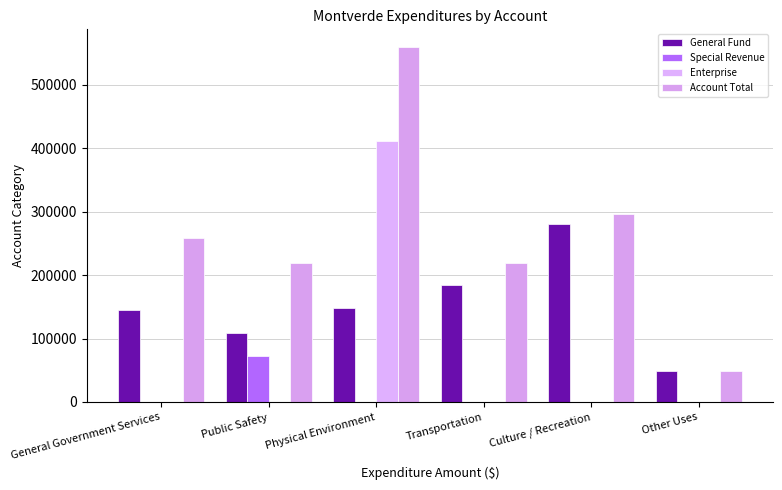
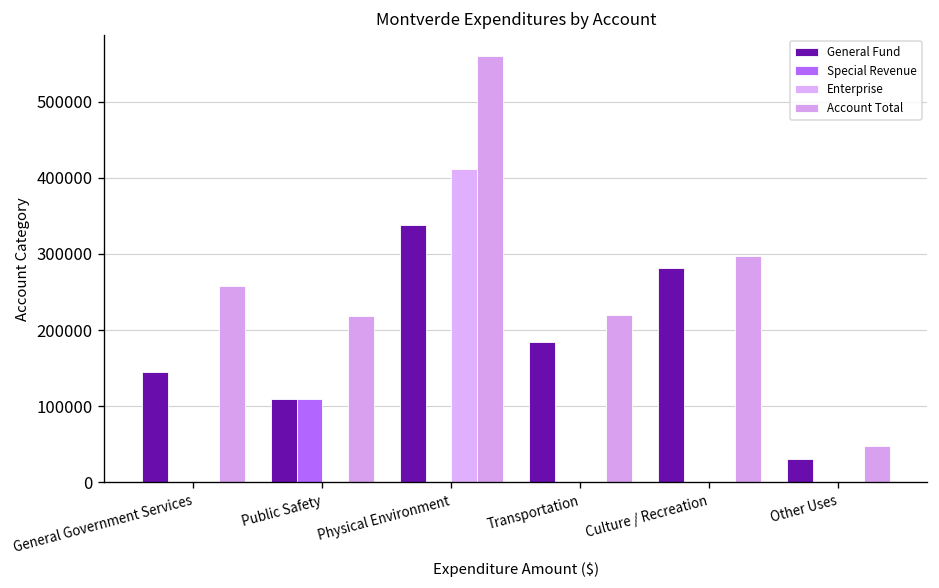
  {
    "General Fund": {
      "General Government Services": 140000,
      "Public Safety": 110000,
-     "Physical Environment": 150000,
+     "Physical Environment": 340000,
      "Transportation": 180000,
      "Culture / Recreation": 280000,
-     "Other Uses": 50000
+     "Other Uses": 30000
    },
    "Special Revenue": {
      "General Government Services": 0,
-     "Public Safety": 70000,
+     "Public Safety": 110000,
      "Physical Environment": 0,
      "Transportation": 0,
      "Culture / Recreation": 0,
      "Other Uses": 0
    }
  }
